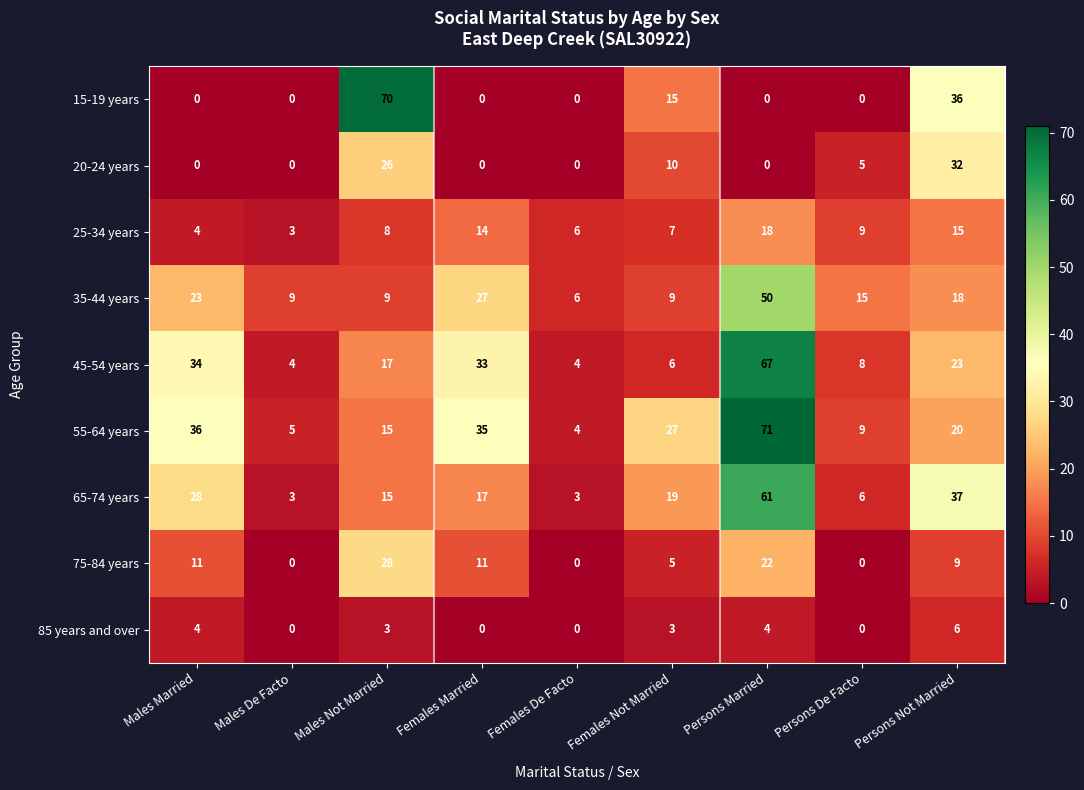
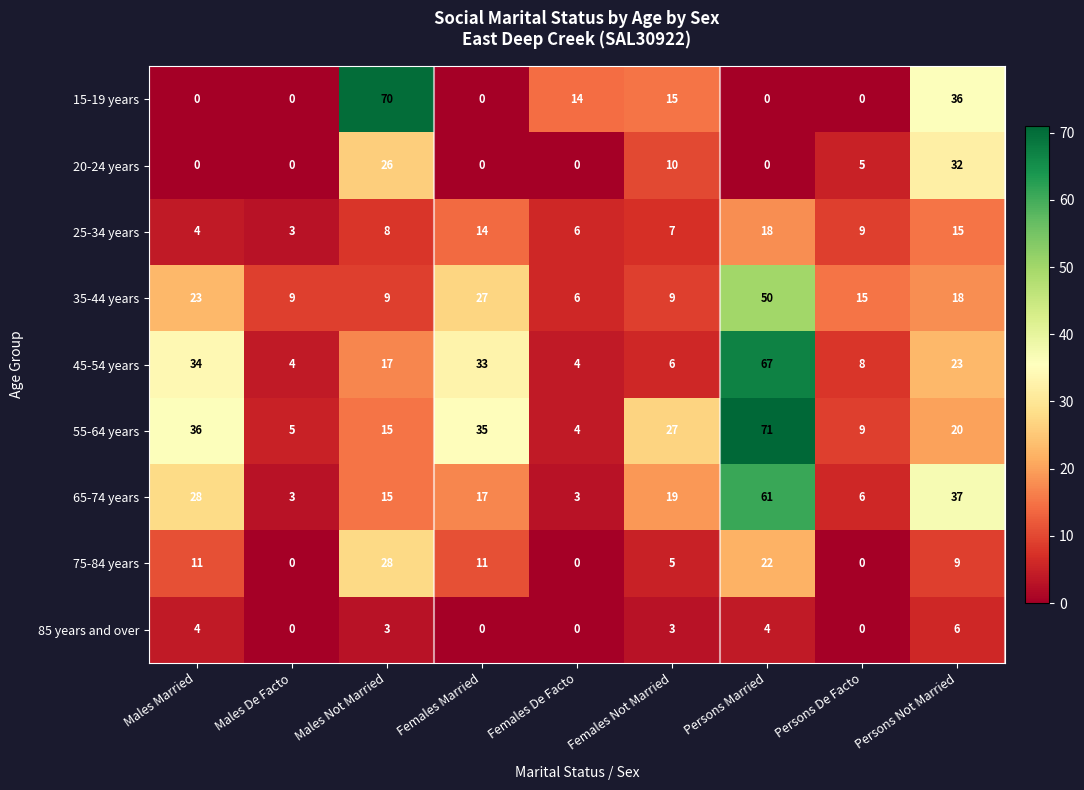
  {
    "15-19 years": {
      "Males Married": 0,
      "Males De Facto": 0,
      "Males Not Married": 70,
      "Females Married": 0,
-     "Females De Facto": 0,
+     "Females De Facto": 14,
      "Females Not Married": 15,
      "Persons Married": 0,
      "Persons De Facto": 0,
      "Persons Not Married": 36
    },
    "20-24 years": {
      "Males Married": 0,
      "Males De Facto": 0,
      "Males Not Married": 26,
      "Females Married": 0,
      "Females De Facto": 0,
      "Females Not Married": 10,
      "Persons Married": 0,
      "Persons De Facto": 5,
      "Persons Not Married": 32
    },
    "25-34 years": {
      "Males Married": 4,
      "Males De Facto": 3,
      "Males Not Married": 8,
      "Females Married": 14,
      "Females De Facto": 6,
      "Females Not Married": 7,
      "Persons Married": 18,
      "Persons De Facto": 9,
      "Persons Not Married": 15
    },
    "35-44 years": {
      "Males Married": 23,
      "Males De Facto": 9,
      "Males Not Married": 9,
      "Females Married": 27,
      "Females De Facto": 6,
      "Females Not Married": 9,
      "Persons Married": 50,
      "Persons De Facto": 15,
      "Persons Not Married": 18
    },
    "45-54 years": {
      "Males Married": 34,
      "Males De Facto": 4,
      "Males Not Married": 17,
      "Females Married": 33,
      "Females De Facto": 4,
      "Females Not Married": 6,
      "Persons Married": 67,
      "Persons De Facto": 8,
      "Persons Not Married": 23
    },
    "55-64 years": {
      "Males Married": 36,
      "Males De Facto": 5,
      "Males Not Married": 15,
      "Females Married": 35,
      "Females De Facto": 4,
      "Females Not Married": 27,
      "Persons Married": 71,
      "Persons De Facto": 9,
      "Persons Not Married": 20
    },
    "65-74 years": {
      "Males Married": 28,
      "Males De Facto": 3,
      "Males Not Married": 15,
      "Females Married": 17,
      "Females De Facto": 3,
      "Females Not Married": 19,
      "Persons Married": 61,
      "Persons De Facto": 6,
      "Persons Not Married": 37
    },
    "75-84 years": {
      "Males Married": 11,
      "Males De Facto": 0,
      "Males Not Married": 28,
      "Females Married": 11,
      "Females De Facto": 0,
      "Females Not Married": 5,
      "Persons Married": 22,
      "Persons De Facto": 0,
      "Persons Not Married": 9
    },
    "85 years and over": {
      "Males Married": 4,
      "Males De Facto": 0,
      "Males Not Married": 3,
      "Females Married": 0,
      "Females De Facto": 0,
      "Females Not Married": 3,
      "Persons Married": 4,
      "Persons De Facto": 0,
      "Persons Not Married": 6
    }
  }
